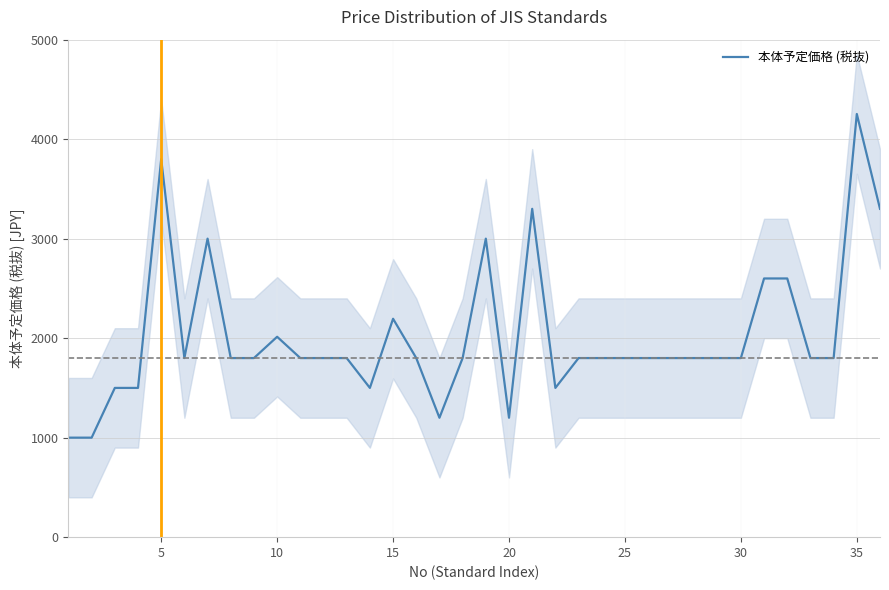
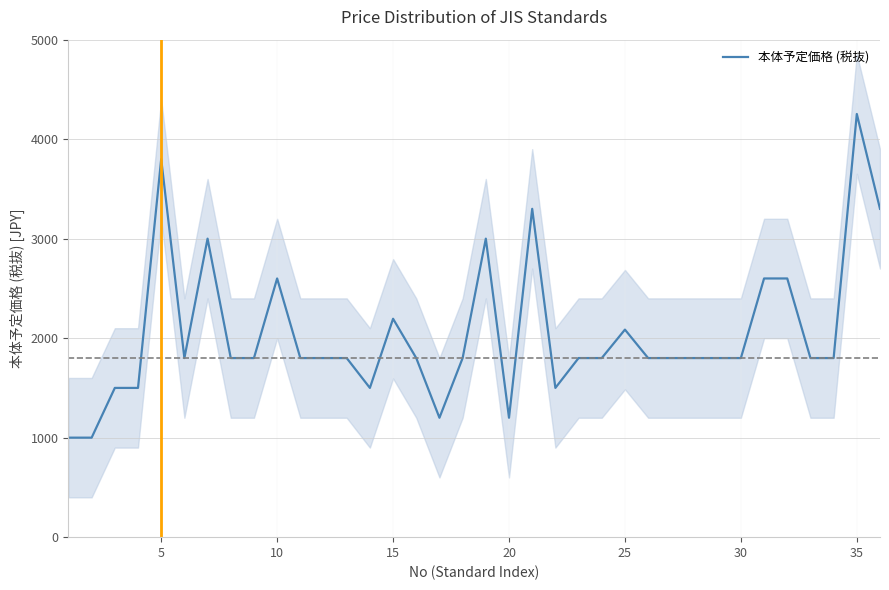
  {
    "本体予定価格 (税抜)": {
      "5": 3800,
-     "10": 2000,
+     "10": 2600,
      "15": 2200,
      "20": 1200,
-     "25": 1800,
+     "25": 2100,
      "30": 1800,
      "35": 4300
    }
  }
